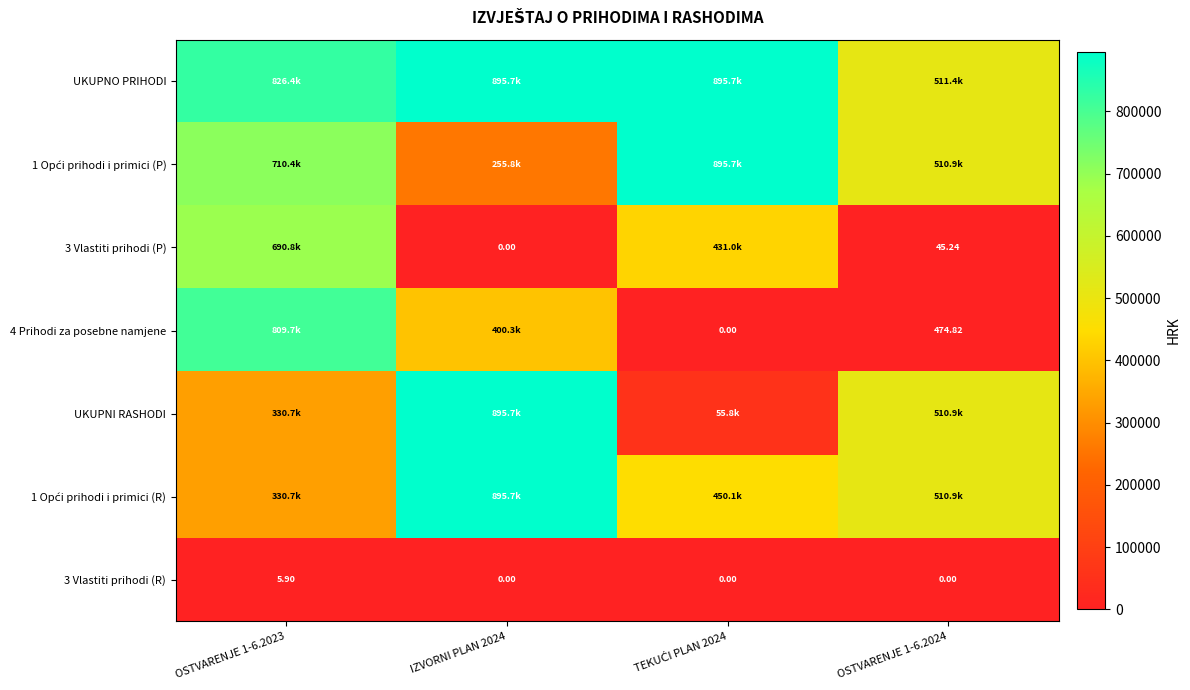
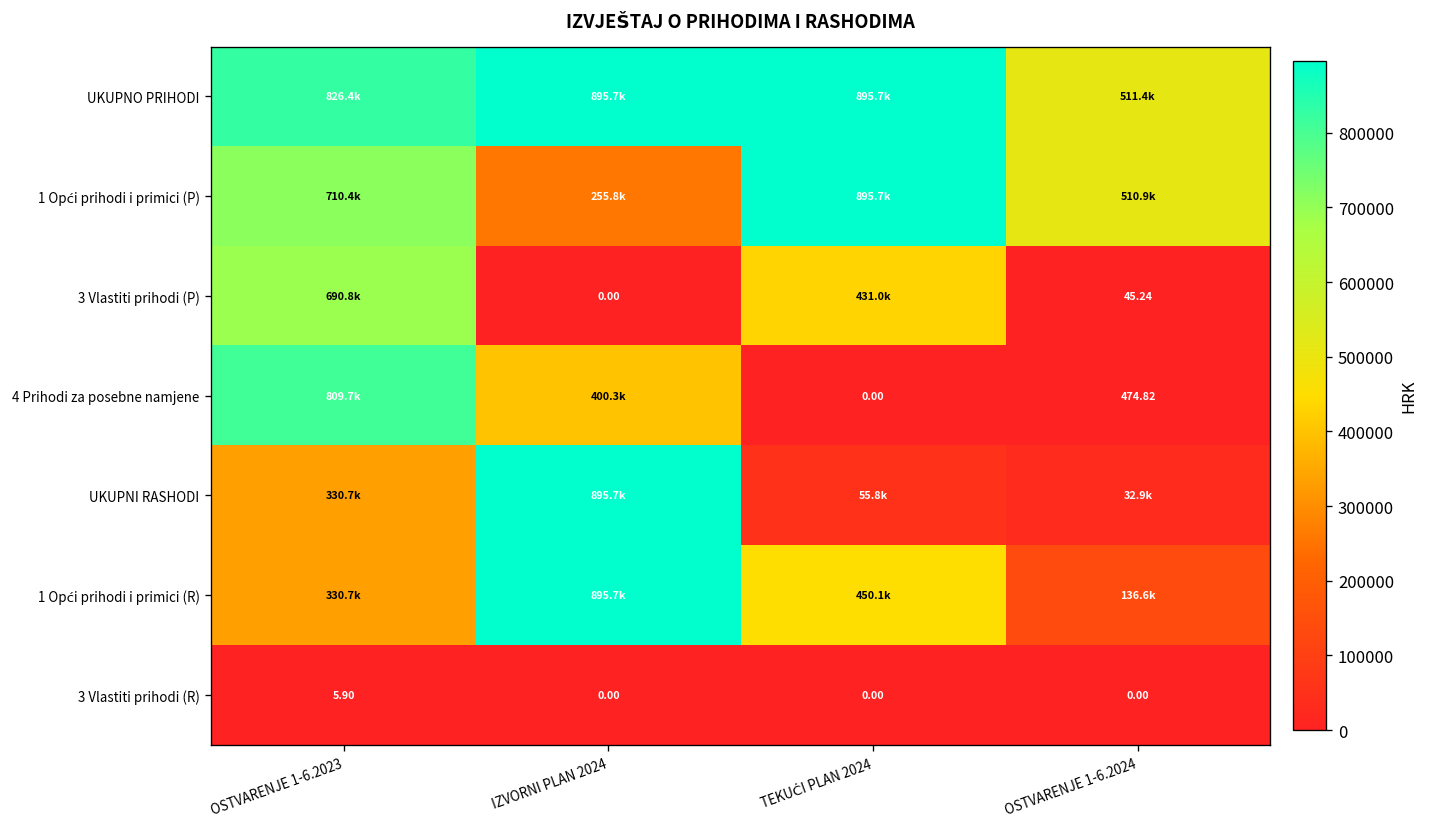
  {
    "UKUPNO PRIHODI": {
      "OSTVARENJE 1-6.2023": "826.4k",
      "IZVORNI PLAN 2024": "895.7k",
      "TEKUĆI PLAN 2024": "895.7k",
      "OSTVARENJE 1-6.2024": "511.4k"
    },
    "1 Opći prihodi i primici (P)": {
      "OSTVARENJE 1-6.2023": "710.4k",
      "IZVORNI PLAN 2024": "255.8k",
      "TEKUĆI PLAN 2024": "895.7k",
      "OSTVARENJE 1-6.2024": "510.9k"
    },
    "3 Vlastiti prihodi (P)": {
      "OSTVARENJE 1-6.2023": "690.8k",
      "IZVORNI PLAN 2024": "0.00",
      "TEKUĆI PLAN 2024": "431.0k",
      "OSTVARENJE 1-6.2024": "45.24"
    },
    "4 Prihodi za posebne namjene": {
      "OSTVARENJE 1-6.2023": "809.7k",
      "IZVORNI PLAN 2024": "400.3k",
      "TEKUĆI PLAN 2024": "0.00",
      "OSTVARENJE 1-6.2024": "474.82"
    },
    "UKUPNI RASHODI": {
      "OSTVARENJE 1-6.2023": "330.7k",
      "IZVORNI PLAN 2024": "895.7k",
      "TEKUĆI PLAN 2024": "55.8k",
-     "OSTVARENJE 1-6.2024": "510.9k"
+     "OSTVARENJE 1-6.2024": "32.9k"
    },
    "1 Opći prihodi i primici (R)": {
      "OSTVARENJE 1-6.2023": "330.7k",
      "IZVORNI PLAN 2024": "895.7k",
      "TEKUĆI PLAN 2024": "450.1k",
-     "OSTVARENJE 1-6.2024": "510.9k"
+     "OSTVARENJE 1-6.2024": "136.6k"
    },
    "3 Vlastiti prihodi (R)": {
      "OSTVARENJE 1-6.2023": "5.90",
      "IZVORNI PLAN 2024": "0.00",
      "TEKUĆI PLAN 2024": "0.00",
      "OSTVARENJE 1-6.2024": "0.00"
    }
  }
